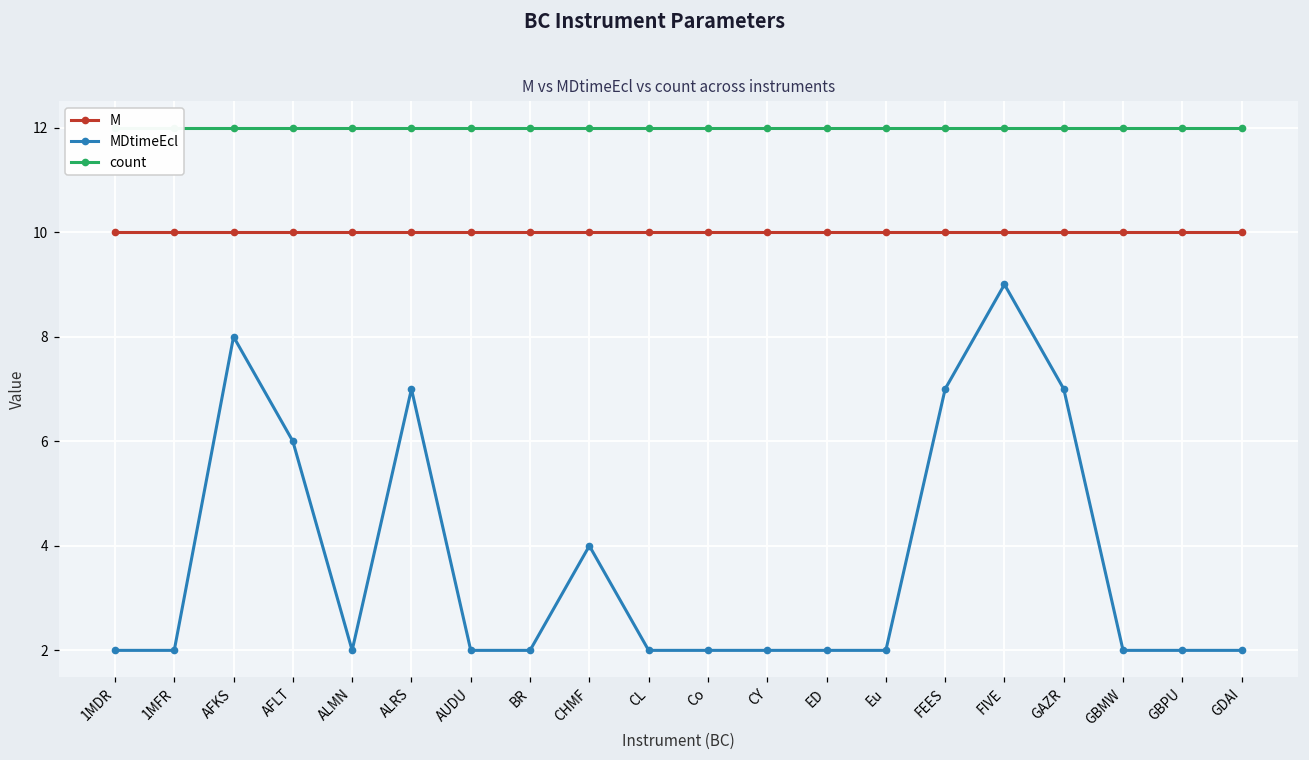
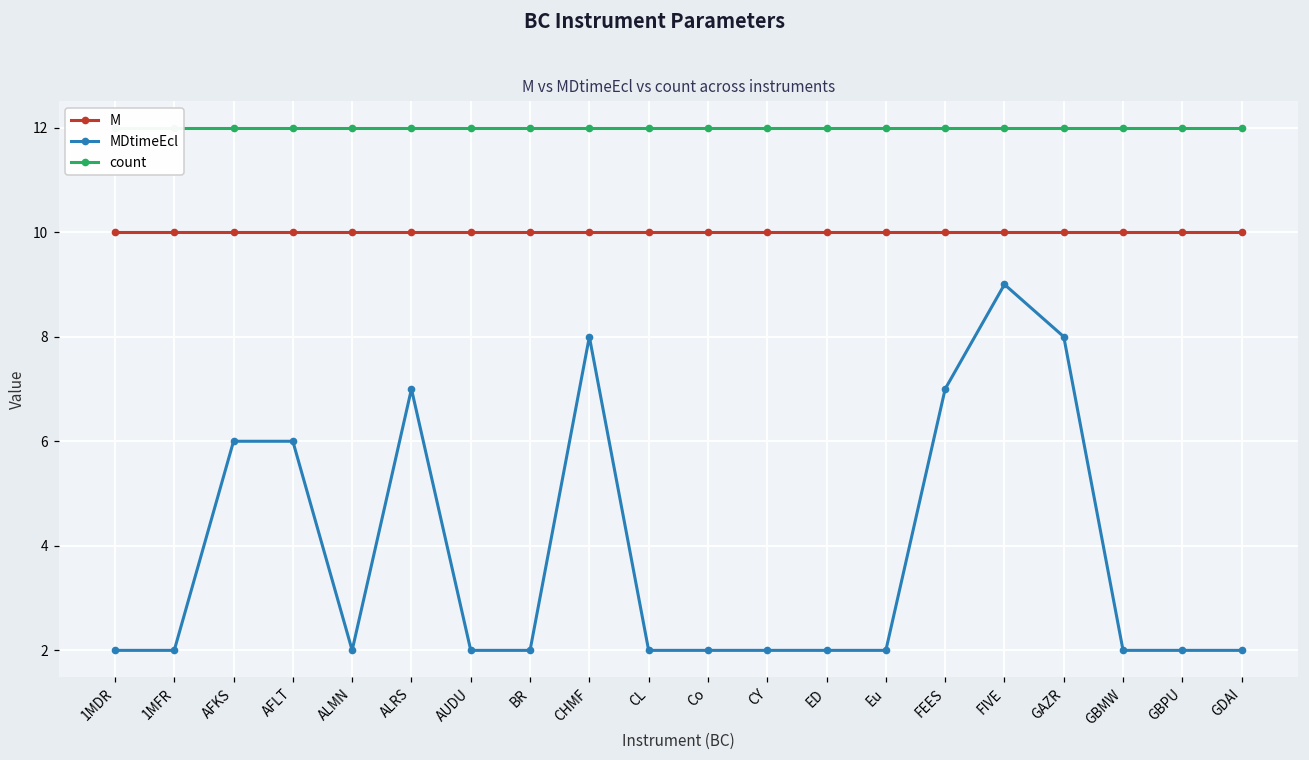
  {
    "M": {
      "1MDR": 10,
      "1MFR": 10,
      "AFKS": 10,
      "AFLT": 10,
      "ALMN": 10,
      "ALRS": 10,
      "AUDU": 10,
      "BR": 10,
      "CHMF": 10,
      "CL": 10,
      "Co": 10,
      "CY": 10,
      "ED": 10,
      "Eu": 10,
      "FEES": 10,
      "FIVE": 10,
      "GAZR": 10,
      "GBMW": 10,
      "GBPU": 10,
      "GDAI": 10
    },
    "MDtimeEcl": {
      "1MDR": 2,
      "1MFR": 2,
-     "AFKS": 8,
+     "AFKS": 6,
      "AFLT": 6,
      "ALMN": 2,
      "ALRS": 7,
      "AUDU": 2,
      "BR": 2,
-     "CHMF": 4,
+     "CHMF": 8,
      "CL": 2,
      "Co": 2,
      "CY": 2,
      "ED": 2,
      "Eu": 2,
      "FEES": 7,
      "FIVE": 9,
-     "GAZR": 7,
+     "GAZR": 8,
      "GBMW": 2,
      "GBPU": 2,
      "GDAI": 2
    },
    "count": {
      "AFKS": 12,
      "AFLT": 12,
      "ALMN": 12,
      "ALRS": 12,
      "AUDU": 12,
      "BR": 12,
      "CHMF": 12,
      "CL": 12,
      "Co": 12,
      "CY": 12,
      "ED": 12,
      "Eu": 12,
      "FEES": 12,
      "FIVE": 12,
      "GAZR": 12,
      "GBMW": 12,
      "GBPU": 12,
      "GDAI": 12
    }
  }
